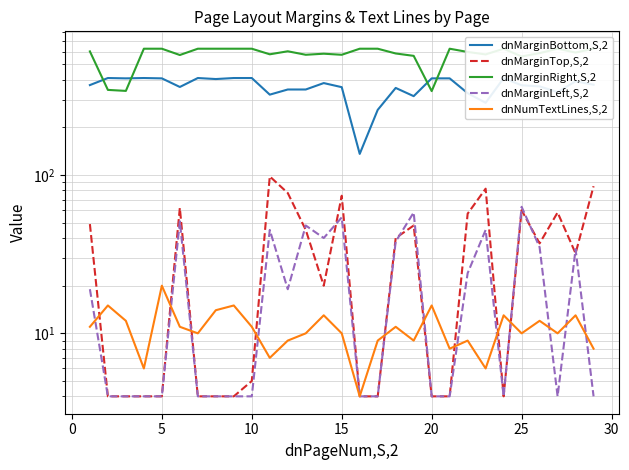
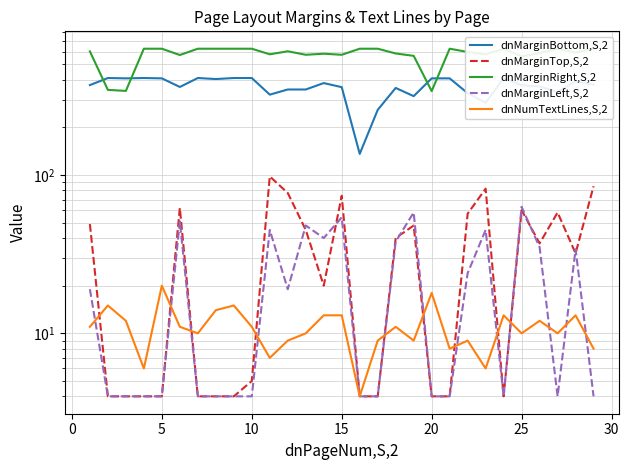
  {
    "dnMarginBottom,S,2": {
      "5": 410,
      "10": 410,
      "15": 360,
      "20": 410
    },
    "dnMarginTop,S,2": {
      "10": 5,
      "15": 70,
      "25": 60
    },
    "dnMarginRight,S,2": {
      "5": 630,
      "10": 630,
      "15": 580,
      "20": 340
    },
    "dnMarginLeft,S,2": {
      "10": 4,
      "15": 54,
      "25": 63
    },
    "dnNumTextLines,S,2": {
      "5": 20,
      "10": 11,
-     "15": 10,
-     "20": 15,
+     "15": 13,
+     "20": 18,
      "25": 10
    }
  }
